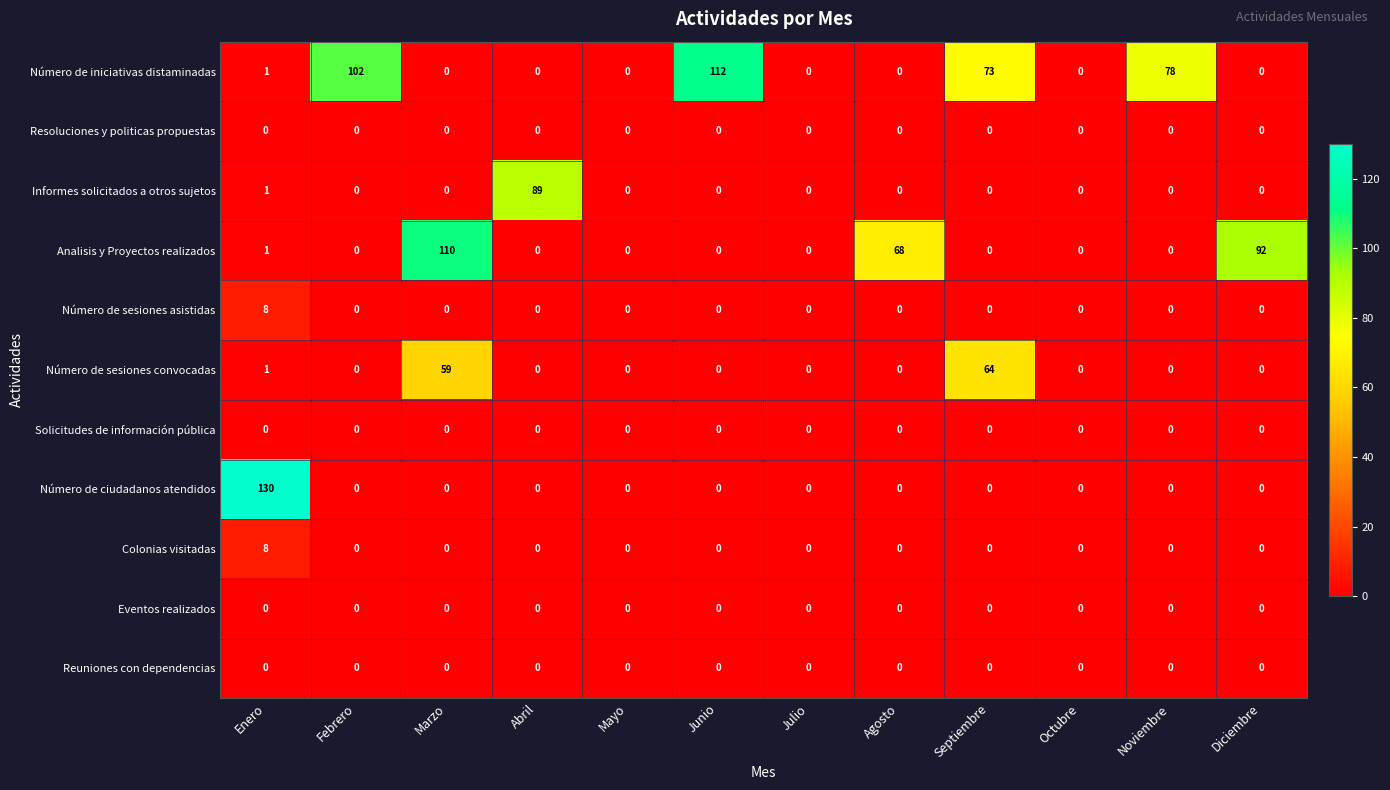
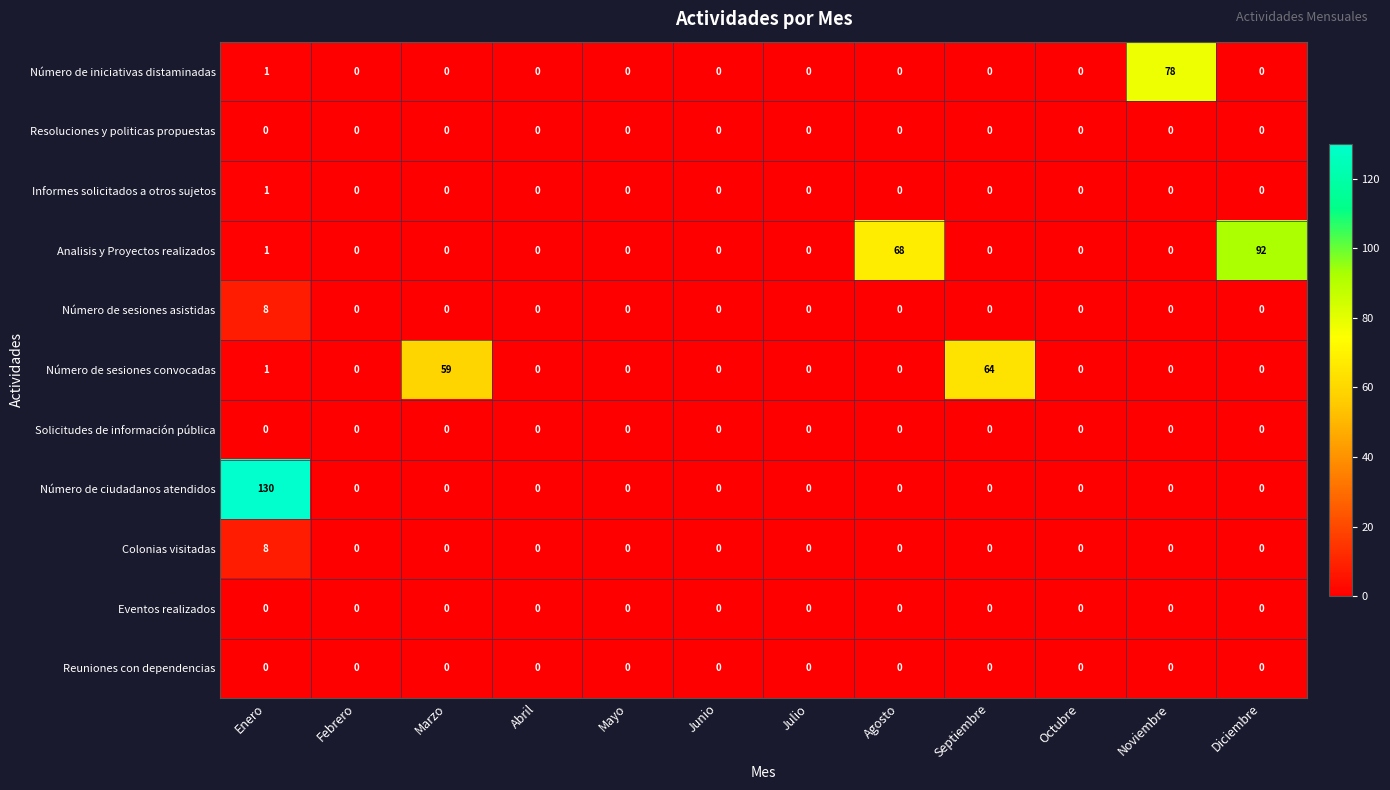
  {
    "Número de iniciativas distaminadas": {
      "Enero": 1,
-     "Febrero": 102,
+     "Febrero": 0,
      "Marzo": 0,
      "Abril": 0,
      "Mayo": 0,
-     "Junio": 112,
+     "Junio": 0,
      "Julio": 0,
      "Agosto": 0,
-     "Septiembre": 73,
+     "Septiembre": 0,
      "Octubre": 0,
      "Noviembre": 78,
      "Diciembre": 0
    },
    "Resoluciones y politicas propuestas": {
      "Enero": 0,
      "Febrero": 0,
      "Marzo": 0,
      "Abril": 0,
      "Mayo": 0,
      "Junio": 0,
      "Julio": 0,
      "Agosto": 0,
      "Septiembre": 0,
      "Octubre": 0,
      "Noviembre": 0,
      "Diciembre": 0
    },
    "Informes solicitados a otros sujetos": {
      "Enero": 1,
      "Febrero": 0,
      "Marzo": 0,
-     "Abril": 89,
+     "Abril": 0,
      "Mayo": 0,
      "Junio": 0,
      "Julio": 0,
      "Agosto": 0,
      "Septiembre": 0,
      "Octubre": 0,
      "Noviembre": 0,
      "Diciembre": 0
    },
    "Analisis y Proyectos realizados": {
      "Enero": 1,
      "Febrero": 0,
-     "Marzo": 110,
+     "Marzo": 0,
      "Abril": 0,
      "Mayo": 0,
      "Junio": 0,
      "Julio": 0,
      "Agosto": 68,
      "Septiembre": 0,
      "Octubre": 0,
      "Noviembre": 0,
      "Diciembre": 92
    },
    "Número de sesiones asistidas": {
      "Enero": 8,
      "Febrero": 0,
      "Marzo": 0,
      "Abril": 0,
      "Mayo": 0,
      "Junio": 0,
      "Julio": 0,
      "Agosto": 0,
      "Septiembre": 0,
      "Octubre": 0,
      "Noviembre": 0,
      "Diciembre": 0
    },
    "Número de sesiones convocadas": {
      "Enero": 1,
      "Febrero": 0,
      "Marzo": 59,
      "Abril": 0,
      "Mayo": 0,
      "Junio": 0,
      "Julio": 0,
      "Agosto": 0,
      "Septiembre": 64,
      "Octubre": 0,
      "Noviembre": 0,
      "Diciembre": 0
    },
    "Solicitudes de información pública": {
      "Enero": 0,
      "Febrero": 0,
      "Marzo": 0,
      "Abril": 0,
      "Mayo": 0,
      "Junio": 0,
      "Julio": 0,
      "Agosto": 0,
      "Septiembre": 0,
      "Octubre": 0,
      "Noviembre": 0,
      "Diciembre": 0
    },
    "Número de ciudadanos atendidos": {
      "Enero": 130,
      "Febrero": 0,
      "Marzo": 0,
      "Abril": 0,
      "Mayo": 0,
      "Junio": 0,
      "Julio": 0,
      "Agosto": 0,
      "Septiembre": 0,
      "Octubre": 0,
      "Noviembre": 0,
      "Diciembre": 0
    },
    "Colonias visitadas": {
      "Enero": 8,
      "Febrero": 0,
      "Marzo": 0,
      "Abril": 0,
      "Mayo": 0,
      "Junio": 0,
      "Julio": 0,
      "Agosto": 0,
      "Septiembre": 0,
      "Octubre": 0,
      "Noviembre": 0,
      "Diciembre": 0
    },
    "Eventos realizados": {
      "Enero": 0,
      "Febrero": 0,
      "Marzo": 0,
      "Abril": 0,
      "Mayo": 0,
      "Junio": 0,
      "Julio": 0,
      "Agosto": 0,
      "Septiembre": 0,
      "Octubre": 0,
      "Noviembre": 0,
      "Diciembre": 0
    },
    "Reuniones con dependencias": {
      "Enero": 0,
      "Febrero": 0,
      "Marzo": 0,
      "Abril": 0,
      "Mayo": 0,
      "Junio": 0,
      "Julio": 0,
      "Agosto": 0,
      "Septiembre": 0,
      "Octubre": 0,
      "Noviembre": 0,
      "Diciembre": 0
    }
  }
